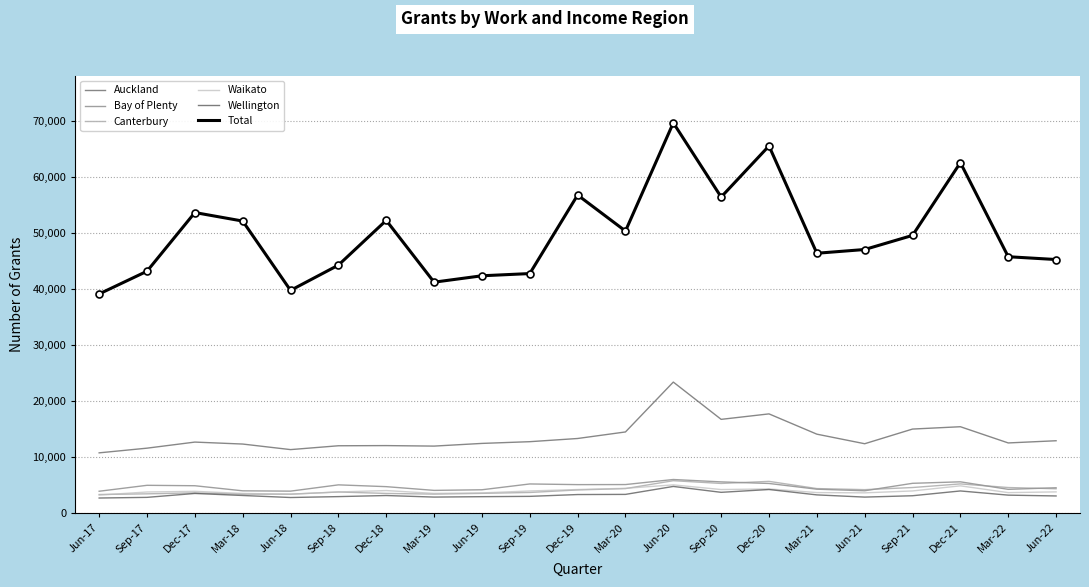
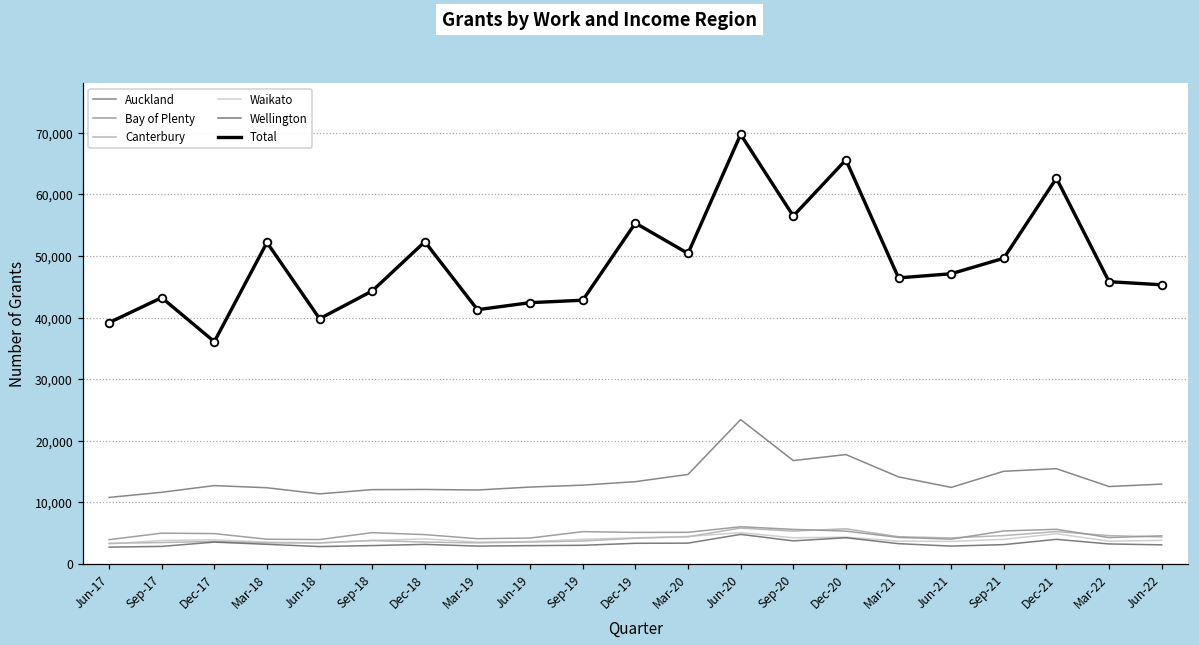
  {
    "Total": {
      "Jun-17": "39,000",
      "Sep-17": "43,000",
-     "Dec-17": "54,000",
+     "Dec-17": "36,000",
      "Mar-18": "52,000",
      "Jun-18": "40,000",
      "Sep-18": "44,000",
      "Dec-18": "52,000",
      "Mar-19": "41,000",
      "Jun-19": "42,000",
      "Sep-19": "43,000",
-     "Dec-19": "57,000",
+     "Dec-19": "55,000",
      "Mar-20": "50,000",
      "Jun-20": "70,000",
      "Sep-20": "56,000",
      "Dec-20": "66,000",
      "Mar-21": "46,000",
      "Jun-21": "47,000",
      "Sep-21": "50,000",
      "Dec-21": "63,000",
      "Mar-22": "46,000",
      "Jun-22": "45,000"
    }
  }
